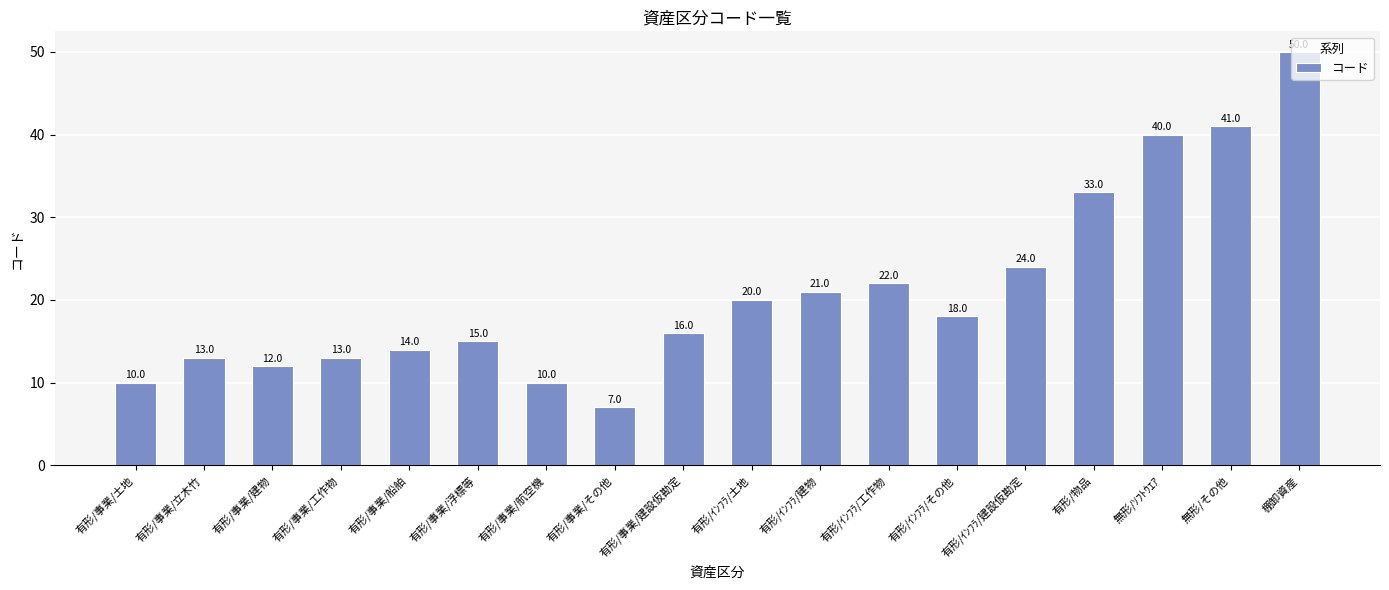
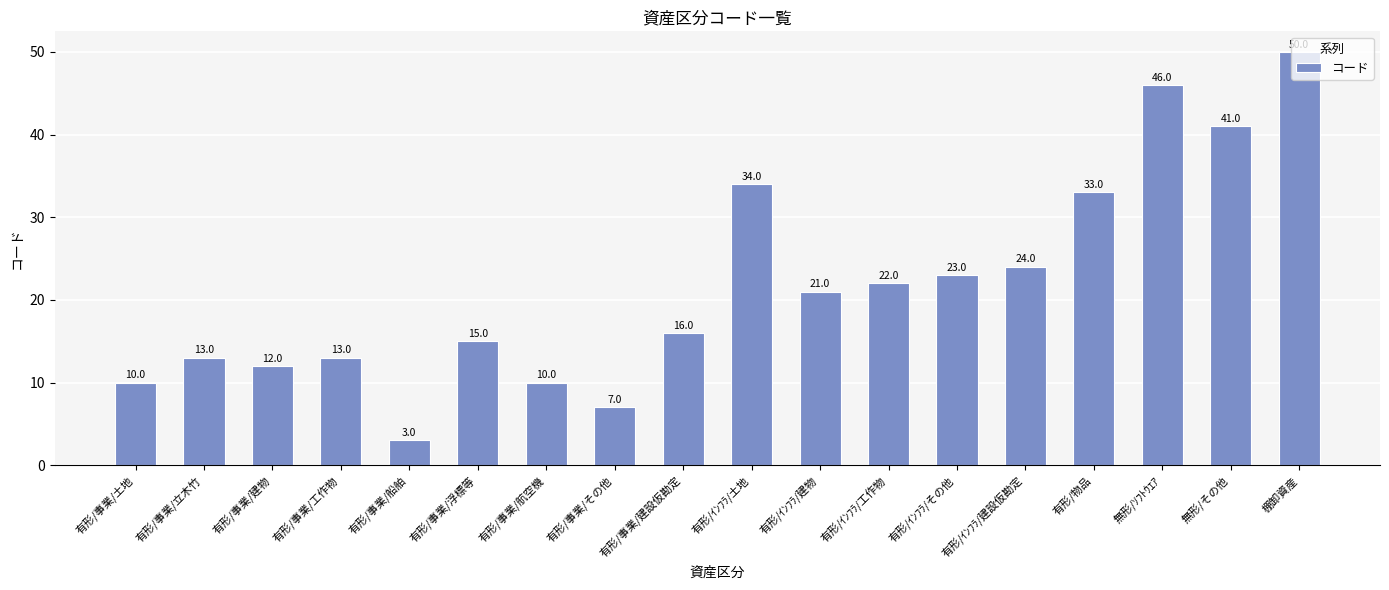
  {
    "有形/事業/土地": 10.0,
    "有形/事業/立木竹": 13.0,
    "有形/事業/建物": 12.0,
    "有形/事業/工作物": 13.0,
-   "有形/事業/船舶": 14.0,
+   "有形/事業/船舶": 3.0,
    "有形/事業/浮標等": 15.0,
    "有形/事業/航空機": 10.0,
    "有形/事業/その他": 7.0,
    "有形/事業/建設仮勘定": 16.0,
-   "有形/ｲﾝﾌﾗ/土地": 20.0,
+   "有形/ｲﾝﾌﾗ/土地": 34.0,
    "有形/ｲﾝﾌﾗ/建物": 21.0,
    "有形/ｲﾝﾌﾗ/工作物": 22.0,
-   "有形/ｲﾝﾌﾗ/その他": 18.0,
+   "有形/ｲﾝﾌﾗ/その他": 23.0,
    "有形/ｲﾝﾌﾗ/建設仮勘定": 24.0,
    "有形/物品": 33.0,
-   "無形/ｿﾌﾄｳｴｱ": 40.0,
+   "無形/ｿﾌﾄｳｴｱ": 46.0,
    "無形/その他": 41.0
  }
